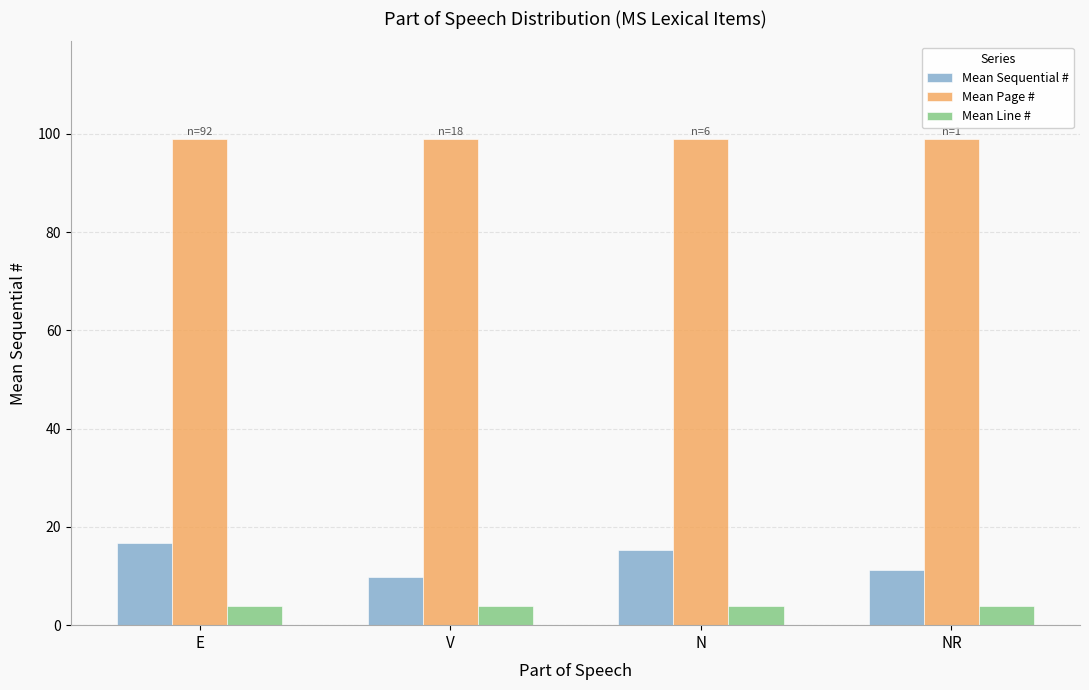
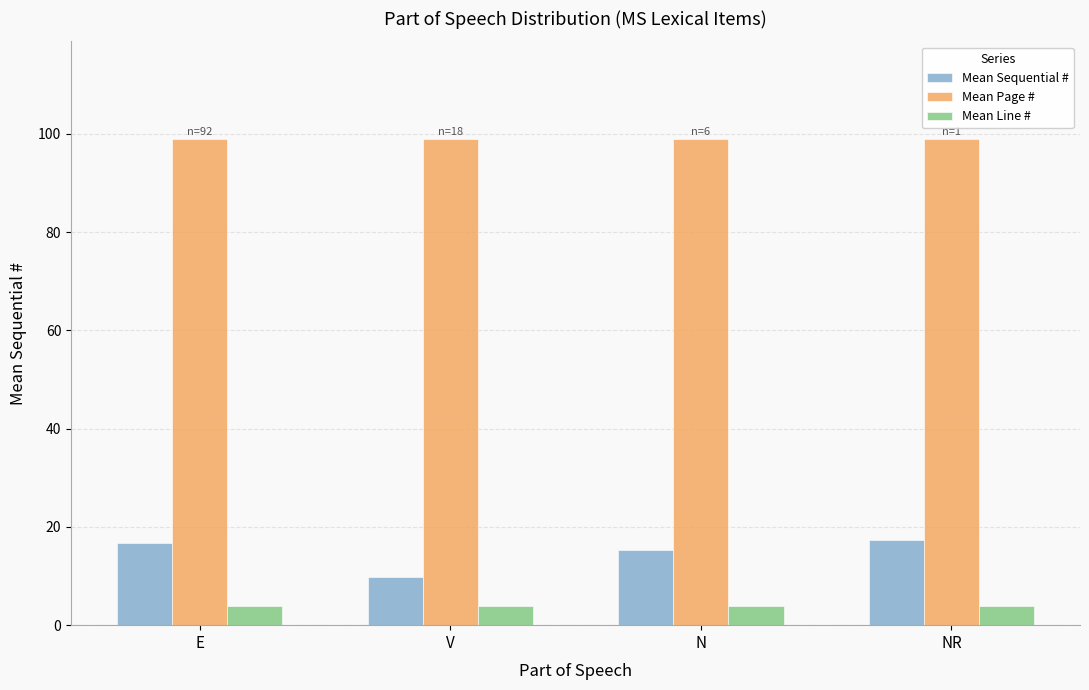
  {
    "Mean Sequential #": {
      "E": 17,
      "V": 10,
      "N": 15,
-     "NR": 11
+     "NR": 17
    },
    "Mean Line #": {
      "E": 4,
      "V": 4,
      "N": 4,
      "NR": 4
    }
  }
